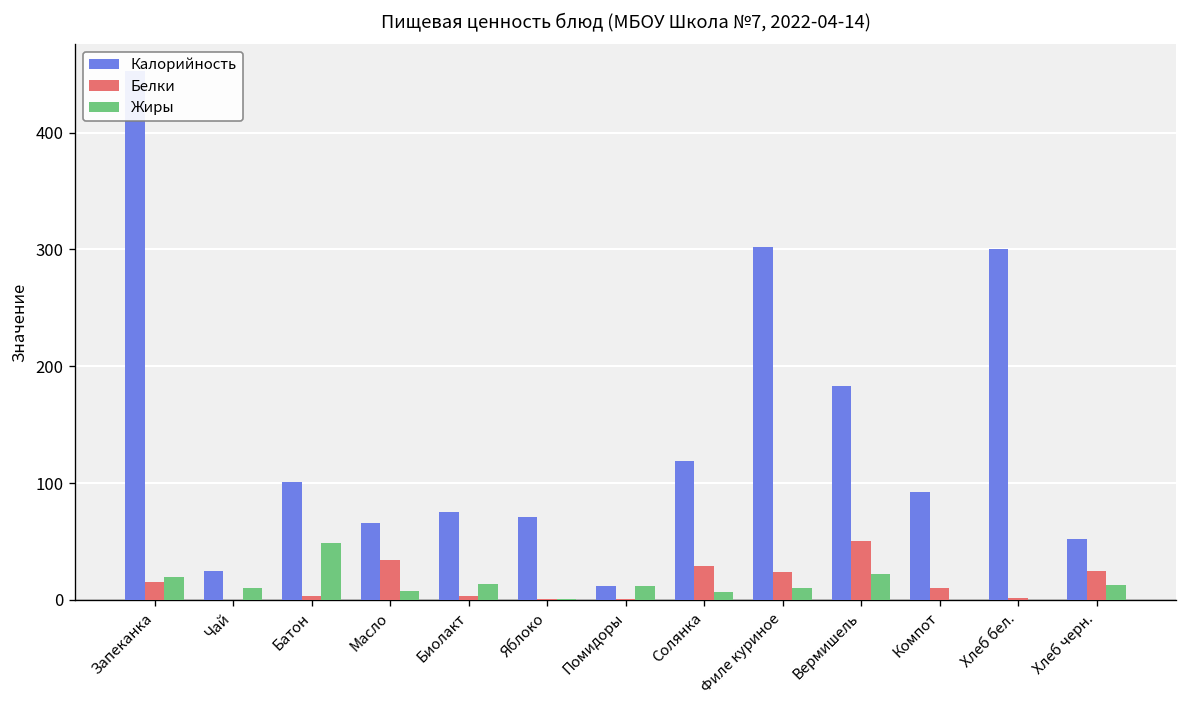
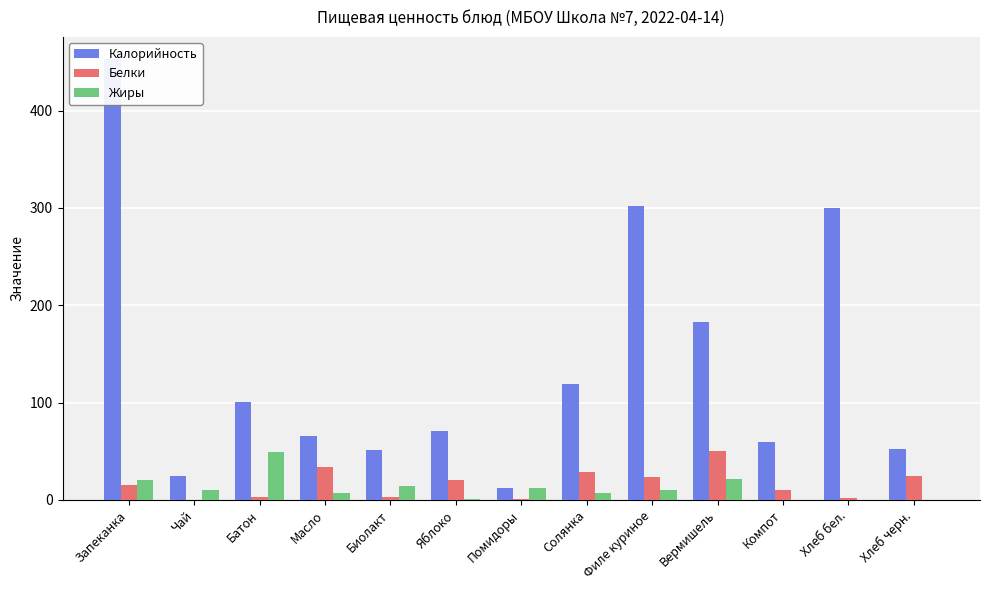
  {
    "Калорийность": {
      "Чай": 30,
      "Батон": 100,
      "Масло": 70,
-     "Биолакт": 80,
+     "Биолакт": 50,
      "Яблоко": 70,
      "Помидоры": 10,
      "Солянка": 120,
      "Филе куриное": 300,
      "Вермишель": 180,
-     "Компот": 90,
+     "Компот": 60,
      "Хлеб бел.": 300,
      "Хлеб черн.": 50
    },
    "Белки": {
      "Запеканка": 20,
      "Чай": 0,
      "Батон": 0,
      "Масло": 30,
      "Биолакт": 0,
-     "Яблоко": 0,
+     "Яблоко": 20,
      "Солянка": 30,
      "Филе куриное": 20,
      "Вермишель": 50,
      "Компот": 10,
      "Хлеб черн.": 30
    },
    "Жиры": {
      "Запеканка": 20,
      "Чай": 10,
      "Батон": 50,
      "Масло": 10,
      "Биолакт": 10,
      "Помидоры": 10,
      "Солянка": 10,
      "Филе куриное": 10,
      "Вермишель": 20,
      "Компот": 0,
      "Хлеб бел.": 0,
-     "Хлеб черн.": 10
+     "Хлеб черн.": 0
    }
  }
